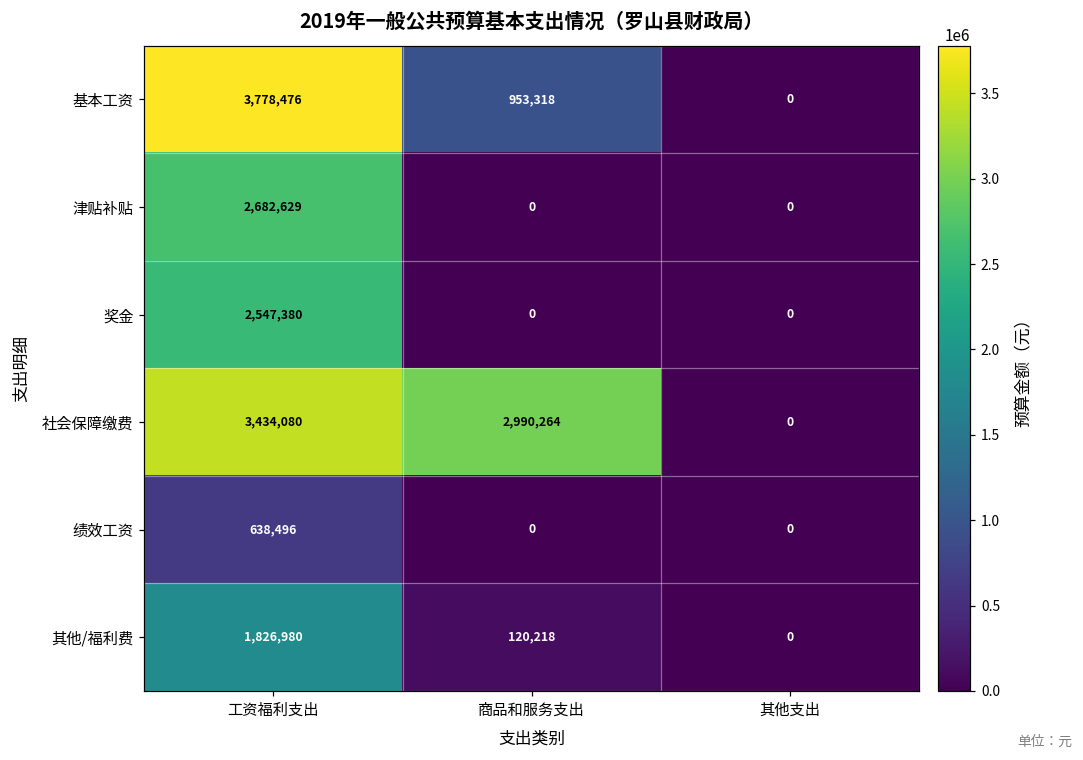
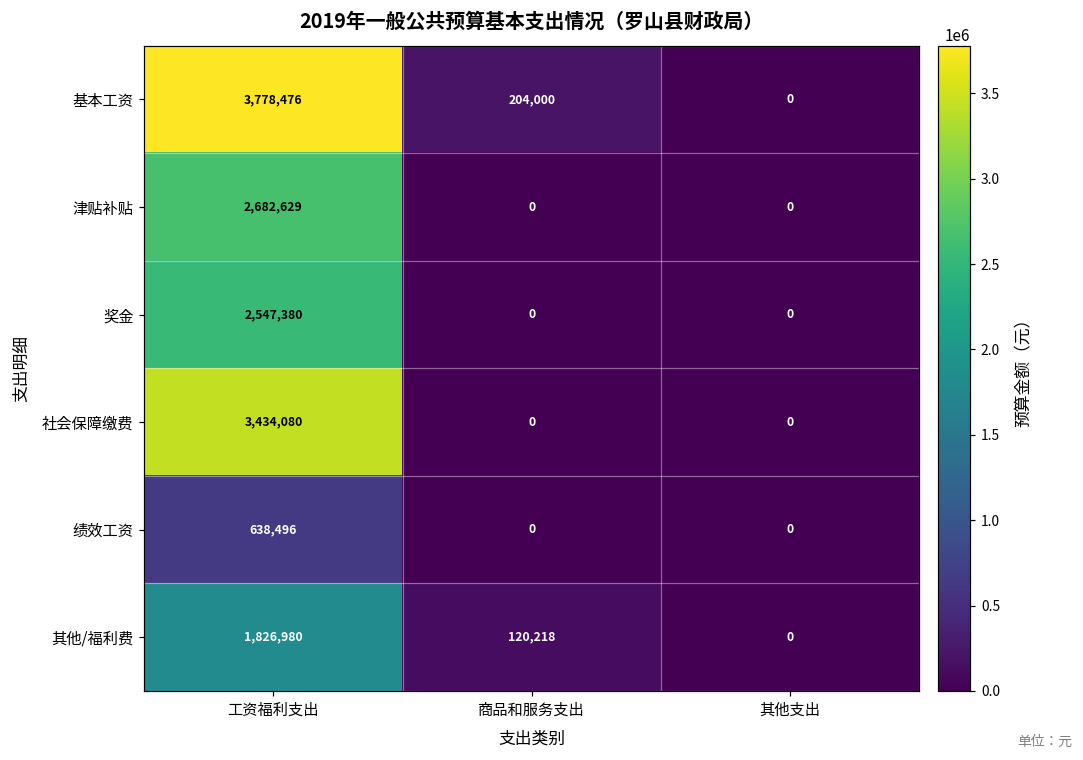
  {
    "基本工资": {
      "工资福利支出": "3,778,476",
-     "商品和服务支出": "953,318",
+     "商品和服务支出": "204,000",
      "其他支出": "0"
    },
    "津贴补贴": {
      "工资福利支出": "2,682,629",
      "商品和服务支出": "0",
      "其他支出": "0"
    },
    "奖金": {
      "工资福利支出": "2,547,380",
      "商品和服务支出": "0",
      "其他支出": "0"
    },
    "社会保障缴费": {
      "工资福利支出": "3,434,080",
-     "商品和服务支出": "2,990,264",
+     "商品和服务支出": "0",
      "其他支出": "0"
    },
    "绩效工资": {
      "工资福利支出": "638,496",
      "商品和服务支出": "0",
      "其他支出": "0"
    },
    "其他/福利费": {
      "工资福利支出": "1,826,980",
      "商品和服务支出": "120,218",
      "其他支出": "0"
    }
  }
